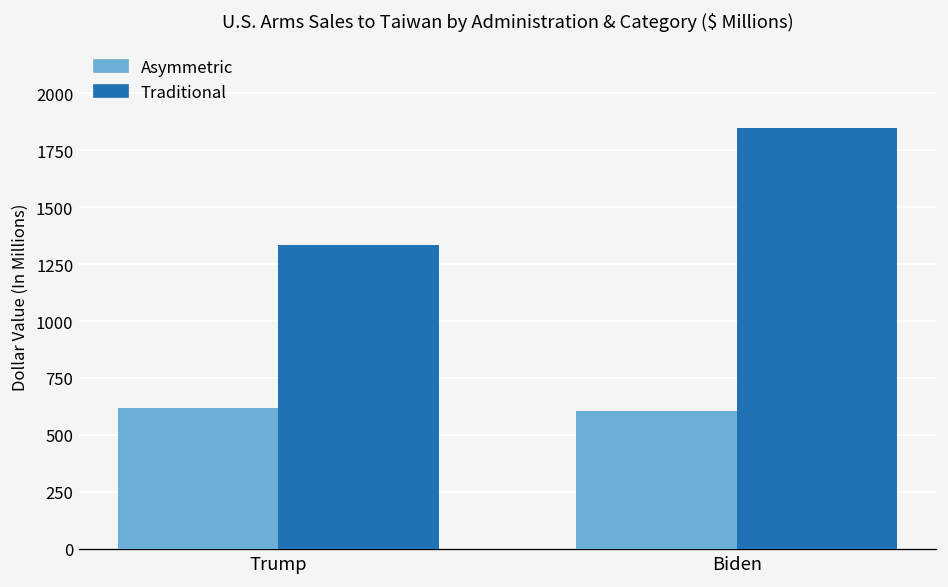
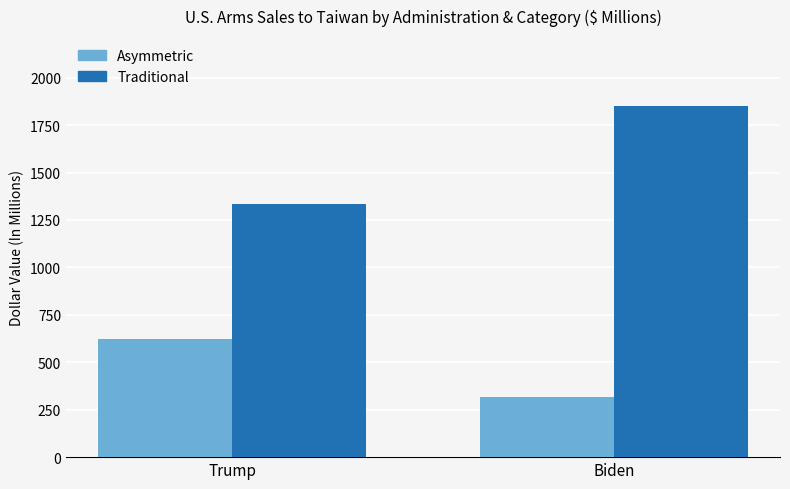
  {
    "Asymmetric": {
      "Trump": 620,
-     "Biden": 600
+     "Biden": 320
    },
    "Traditional": {
      "Trump": 1340,
      "Biden": 1850
    }
  }
